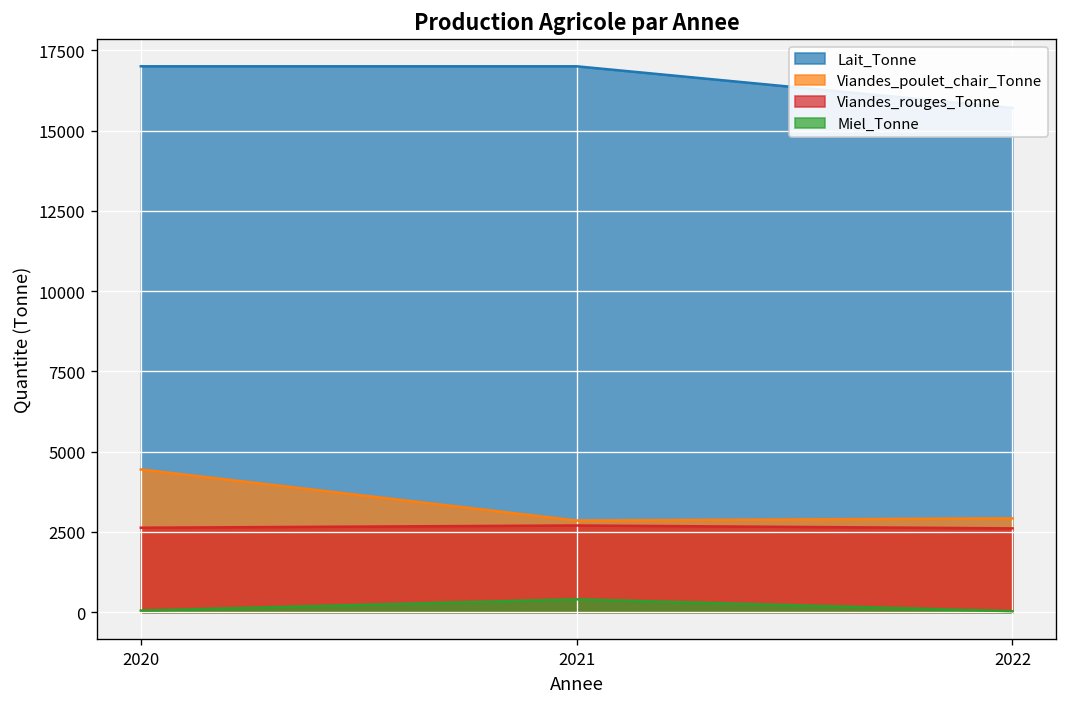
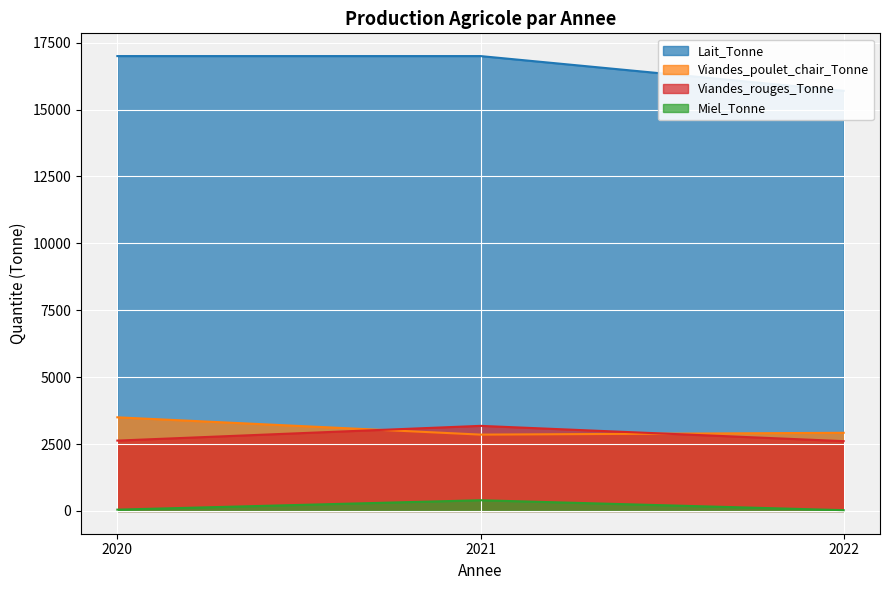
  {
    "Lait_Tonne": {
      "2020": 17000,
      "2021": 17000
    },
    "Viandes_poulet_chair_Tonne": {
-     "2020": 4400,
+     "2020": 3500,
      "2021": 2900,
      "2022": 2900
    },
    "Viandes_rouges_Tonne": {
      "2020": 2600,
-     "2021": 2700,
+     "2021": 3200,
      "2022": 2600
    },
    "Miel_Tonne": {
      "2020": 100,
      "2021": 400,
      "2022": 0
    }
  }
